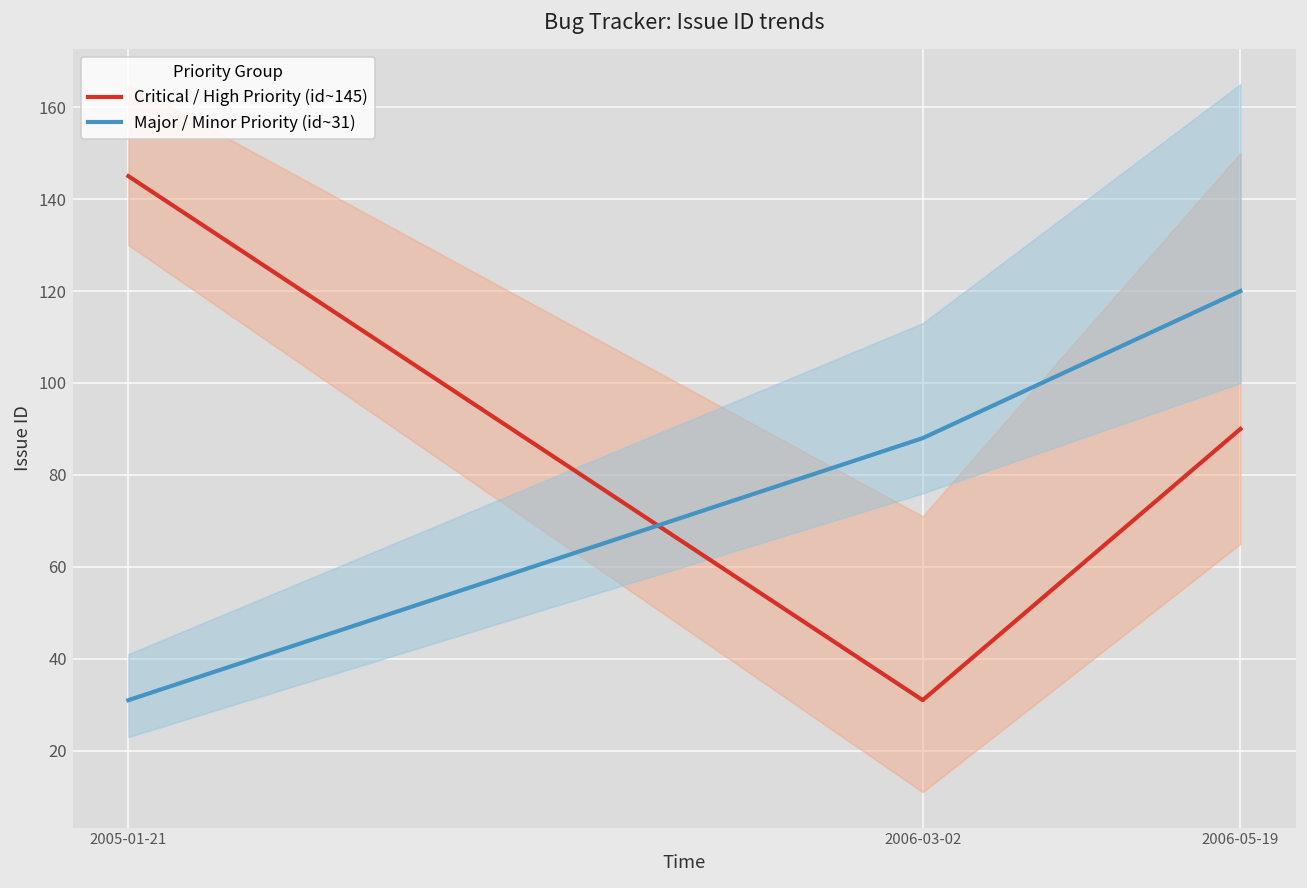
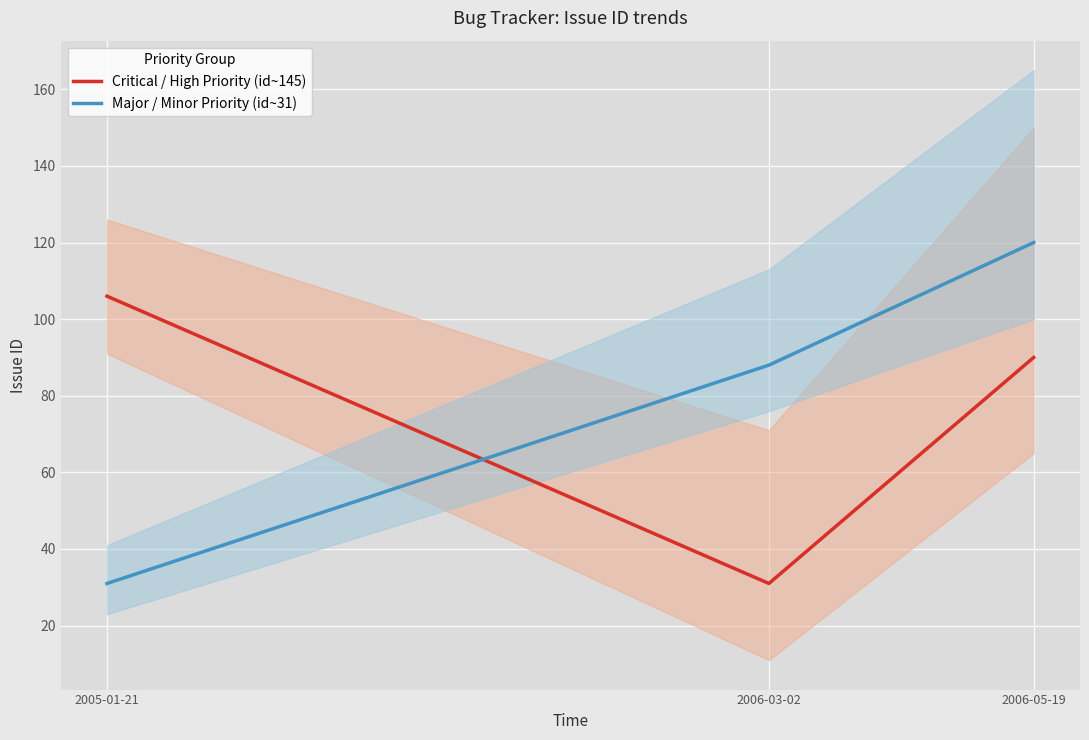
  {
    "Critical / High Priority (id~145)": {
-     "2005-01-21": 145,
+     "2005-01-21": 106,
      "2006-03-02": 31,
      "2006-05-19": 90
    },
    "Major / Minor Priority (id~31)": {
      "2005-01-21": 31,
      "2006-03-02": 88,
      "2006-05-19": 120
    }
  }
